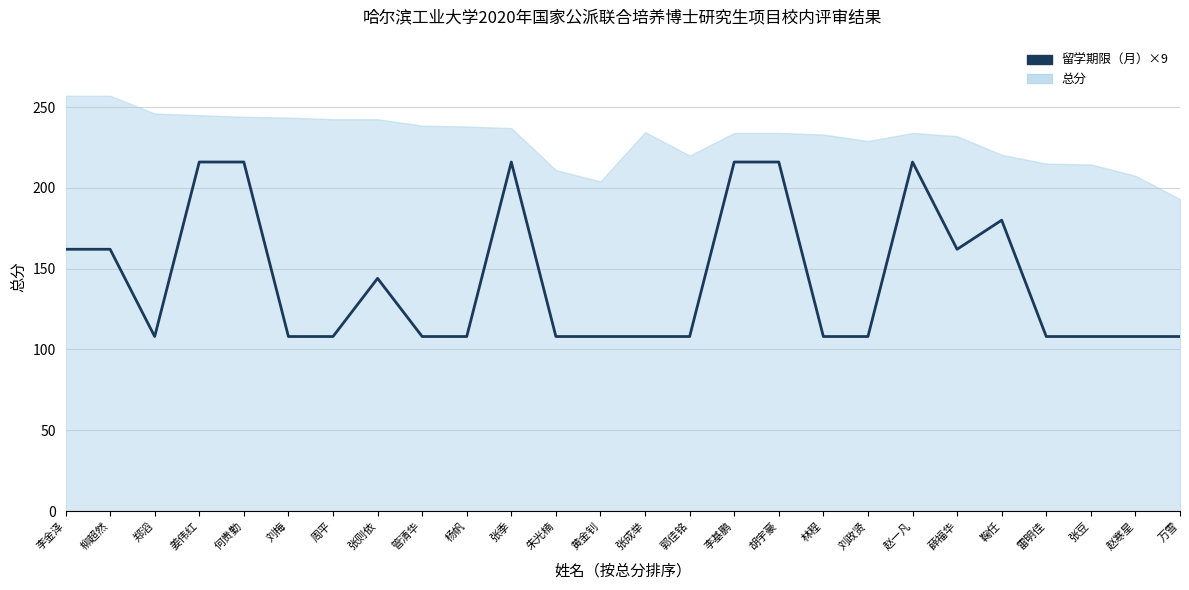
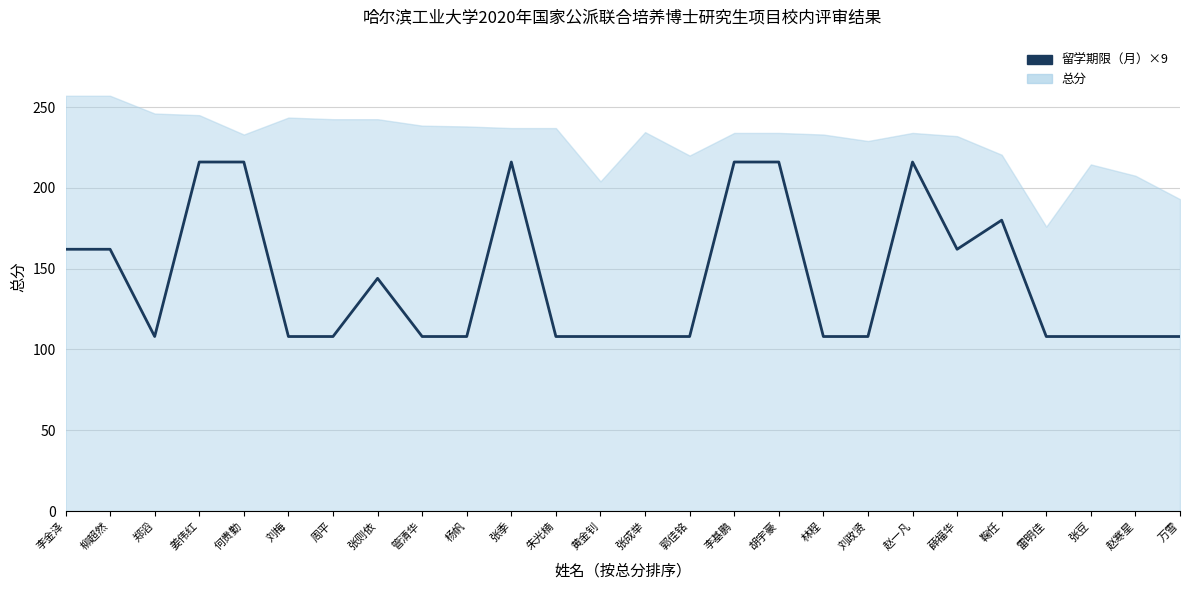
  {
    "留学期限（月）×9": {
      "李金泽": 162,
      "柳超然": 162,
      "郑滔": 108,
      "姜伟红": 216,
      "何贵勤": 216,
      "刘梅": 108,
      "周平": 108,
      "张则依": 144,
      "管清华": 108,
      "杨帆": 108,
      "张季": 216,
      "朱光楠": 108,
      "黄金钊": 108,
      "张成举": 108,
      "郭佳铭": 108,
      "李基鹏": 216,
      "胡宇豪": 216,
      "林程": 108,
      "刘政贤": 108,
      "赵一凡": 216,
      "薛福华": 162,
      "鞠任": 180,
      "雷明佳": 108,
      "张豆": 108,
      "赵寒星": 108,
      "万雪": 108
    },
    "总分": {
      "李金泽": 257,
      "柳超然": 257,
      "郑滔": 246,
      "姜伟红": 245,
-     "何贵勤": 244,
+     "何贵勤": 233,
      "刘梅": 244,
      "周平": 243,
      "张则依": 243,
      "管清华": 239,
      "杨帆": 238,
      "张季": 237,
-     "朱光楠": 211,
+     "朱光楠": 237,
      "黄金钊": 204,
      "张成举": 235,
      "郭佳铭": 220,
      "李基鹏": 234,
      "胡宇豪": 234,
      "林程": 233,
      "刘政贤": 229,
      "赵一凡": 234,
      "薛福华": 232,
      "鞠任": 221,
-     "雷明佳": 215,
+     "雷明佳": 176,
      "张豆": 215,
      "赵寒星": 208,
      "万雪": 193
    }
  }
